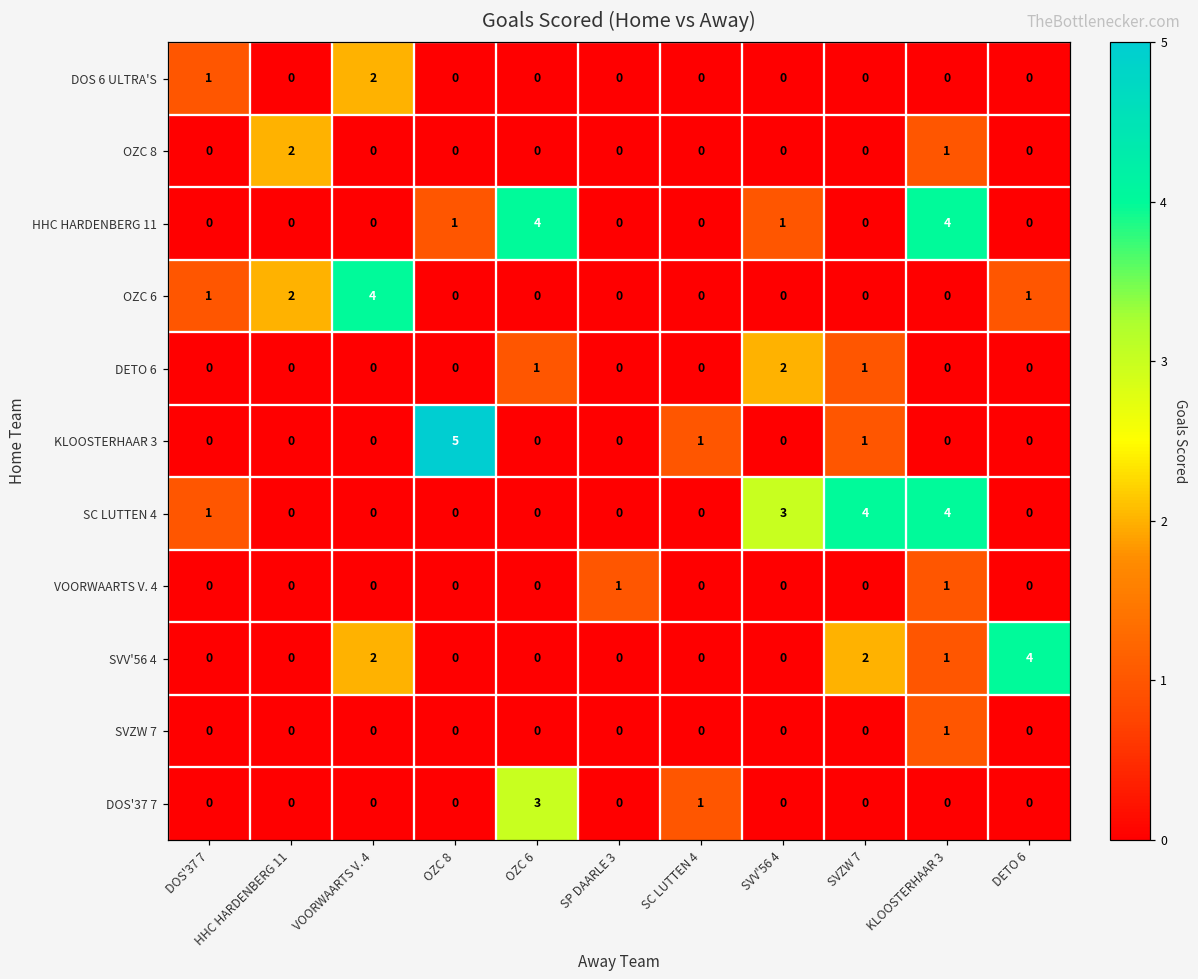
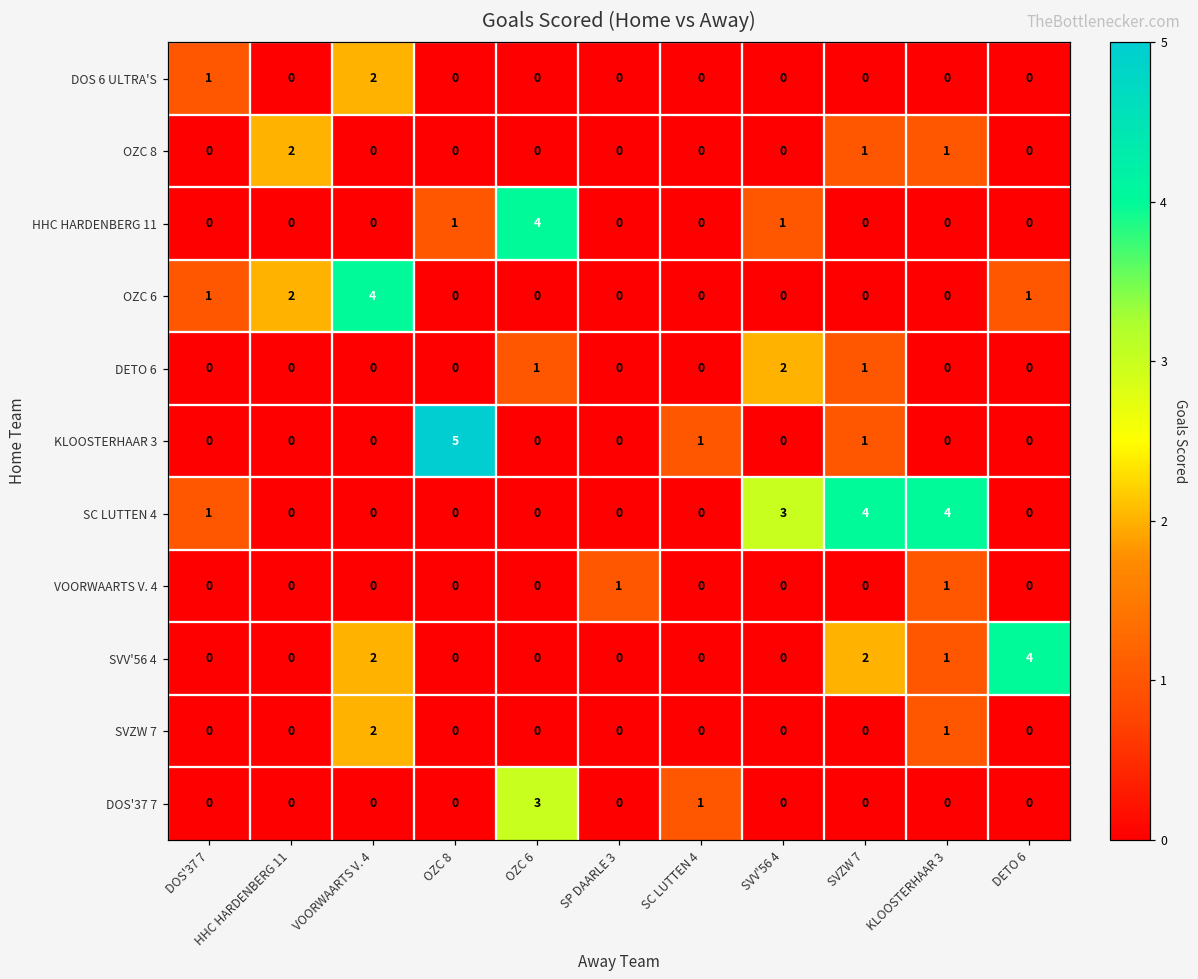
  {
    "DOS 6 ULTRA'S": {
      "DOS'37 7": 1,
      "HHC HARDENBERG 11": 0,
      "VOORWAARTS V. 4": 2,
      "OZC 8": 0,
      "OZC 6": 0,
      "SP DAARLE 3": 0,
      "SC LUTTEN 4": 0,
      "SVV'56 4": 0,
      "SVZW 7": 0,
      "KLOOSTERHAAR 3": 0,
      "DETO 6": 0
    },
    "OZC 8": {
      "DOS'37 7": 0,
      "HHC HARDENBERG 11": 2,
      "VOORWAARTS V. 4": 0,
      "OZC 8": 0,
      "OZC 6": 0,
      "SP DAARLE 3": 0,
      "SC LUTTEN 4": 0,
      "SVV'56 4": 0,
-     "SVZW 7": 0,
+     "SVZW 7": 1,
      "KLOOSTERHAAR 3": 1,
      "DETO 6": 0
    },
    "HHC HARDENBERG 11": {
      "DOS'37 7": 0,
      "HHC HARDENBERG 11": 0,
      "VOORWAARTS V. 4": 0,
      "OZC 8": 1,
      "OZC 6": 4,
      "SP DAARLE 3": 0,
      "SC LUTTEN 4": 0,
      "SVV'56 4": 1,
      "SVZW 7": 0,
-     "KLOOSTERHAAR 3": 4,
+     "KLOOSTERHAAR 3": 0,
      "DETO 6": 0
    },
    "OZC 6": {
      "DOS'37 7": 1,
      "HHC HARDENBERG 11": 2,
      "VOORWAARTS V. 4": 4,
      "OZC 8": 0,
      "OZC 6": 0,
      "SP DAARLE 3": 0,
      "SC LUTTEN 4": 0,
      "SVV'56 4": 0,
      "SVZW 7": 0,
      "KLOOSTERHAAR 3": 0,
      "DETO 6": 1
    },
    "DETO 6": {
      "DOS'37 7": 0,
      "HHC HARDENBERG 11": 0,
      "VOORWAARTS V. 4": 0,
      "OZC 8": 0,
      "OZC 6": 1,
      "SP DAARLE 3": 0,
      "SC LUTTEN 4": 0,
      "SVV'56 4": 2,
      "SVZW 7": 1,
      "KLOOSTERHAAR 3": 0,
      "DETO 6": 0
    },
    "KLOOSTERHAAR 3": {
      "DOS'37 7": 0,
      "HHC HARDENBERG 11": 0,
      "VOORWAARTS V. 4": 0,
      "OZC 8": 5,
      "OZC 6": 0,
      "SP DAARLE 3": 0,
      "SC LUTTEN 4": 1,
      "SVV'56 4": 0,
      "SVZW 7": 1,
      "KLOOSTERHAAR 3": 0,
      "DETO 6": 0
    },
    "SC LUTTEN 4": {
      "DOS'37 7": 1,
      "HHC HARDENBERG 11": 0,
      "VOORWAARTS V. 4": 0,
      "OZC 8": 0,
      "OZC 6": 0,
      "SP DAARLE 3": 0,
      "SC LUTTEN 4": 0,
      "SVV'56 4": 3,
      "SVZW 7": 4,
      "KLOOSTERHAAR 3": 4,
      "DETO 6": 0
    },
    "VOORWAARTS V. 4": {
      "DOS'37 7": 0,
      "HHC HARDENBERG 11": 0,
      "VOORWAARTS V. 4": 0,
      "OZC 8": 0,
      "OZC 6": 0,
      "SP DAARLE 3": 1,
      "SC LUTTEN 4": 0,
      "SVV'56 4": 0,
      "SVZW 7": 0,
      "KLOOSTERHAAR 3": 1,
      "DETO 6": 0
    },
    "SVV'56 4": {
      "DOS'37 7": 0,
      "HHC HARDENBERG 11": 0,
      "VOORWAARTS V. 4": 2,
      "OZC 8": 0,
      "OZC 6": 0,
      "SP DAARLE 3": 0,
      "SC LUTTEN 4": 0,
      "SVV'56 4": 0,
      "SVZW 7": 2,
      "KLOOSTERHAAR 3": 1,
      "DETO 6": 4
    },
    "SVZW 7": {
      "DOS'37 7": 0,
      "HHC HARDENBERG 11": 0,
-     "VOORWAARTS V. 4": 0,
+     "VOORWAARTS V. 4": 2,
      "OZC 8": 0,
      "OZC 6": 0,
      "SP DAARLE 3": 0,
      "SC LUTTEN 4": 0,
      "SVV'56 4": 0,
      "SVZW 7": 0,
      "KLOOSTERHAAR 3": 1,
      "DETO 6": 0
    },
    "DOS'37 7": {
      "DOS'37 7": 0,
      "HHC HARDENBERG 11": 0,
      "VOORWAARTS V. 4": 0,
      "OZC 8": 0,
      "OZC 6": 3,
      "SP DAARLE 3": 0,
      "SC LUTTEN 4": 1,
      "SVV'56 4": 0,
      "SVZW 7": 0,
      "KLOOSTERHAAR 3": 0,
      "DETO 6": 0
    }
  }
